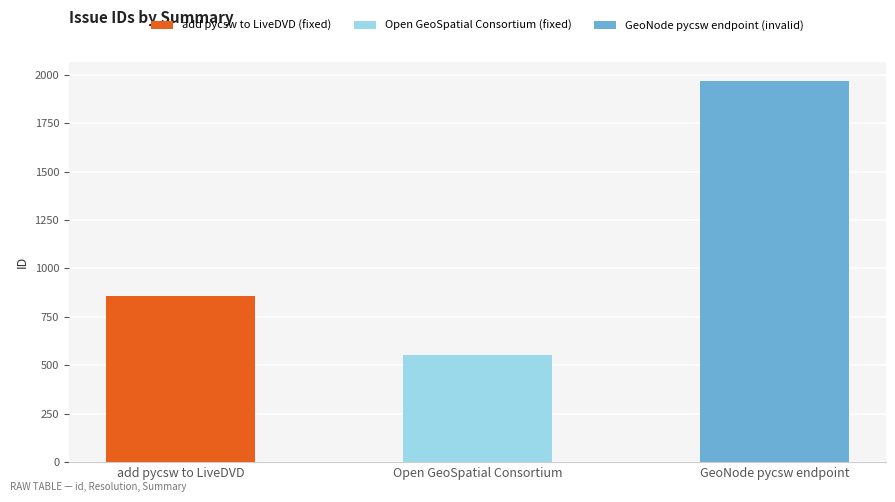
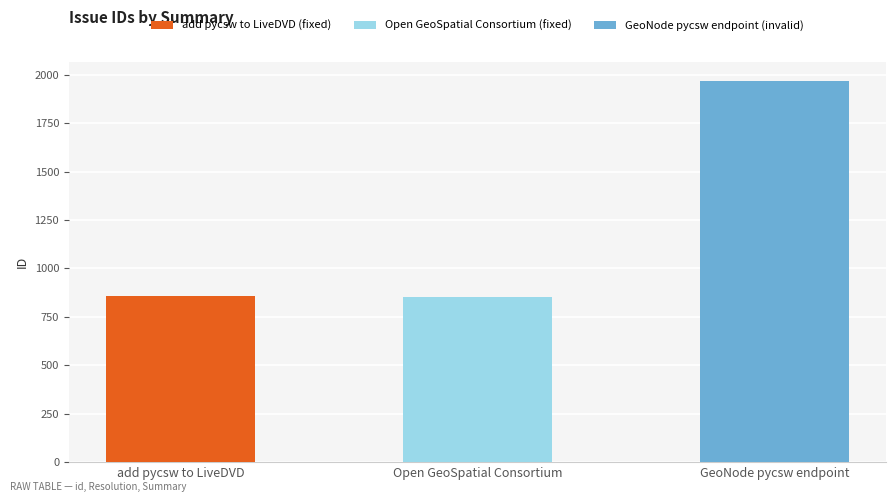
  {
    "add pycsw to LiveDVD": 860,
-   "Open GeoSpatial Consortium": 550,
+   "Open GeoSpatial Consortium": 850,
    "GeoNode pycsw endpoint": 1970
  }
